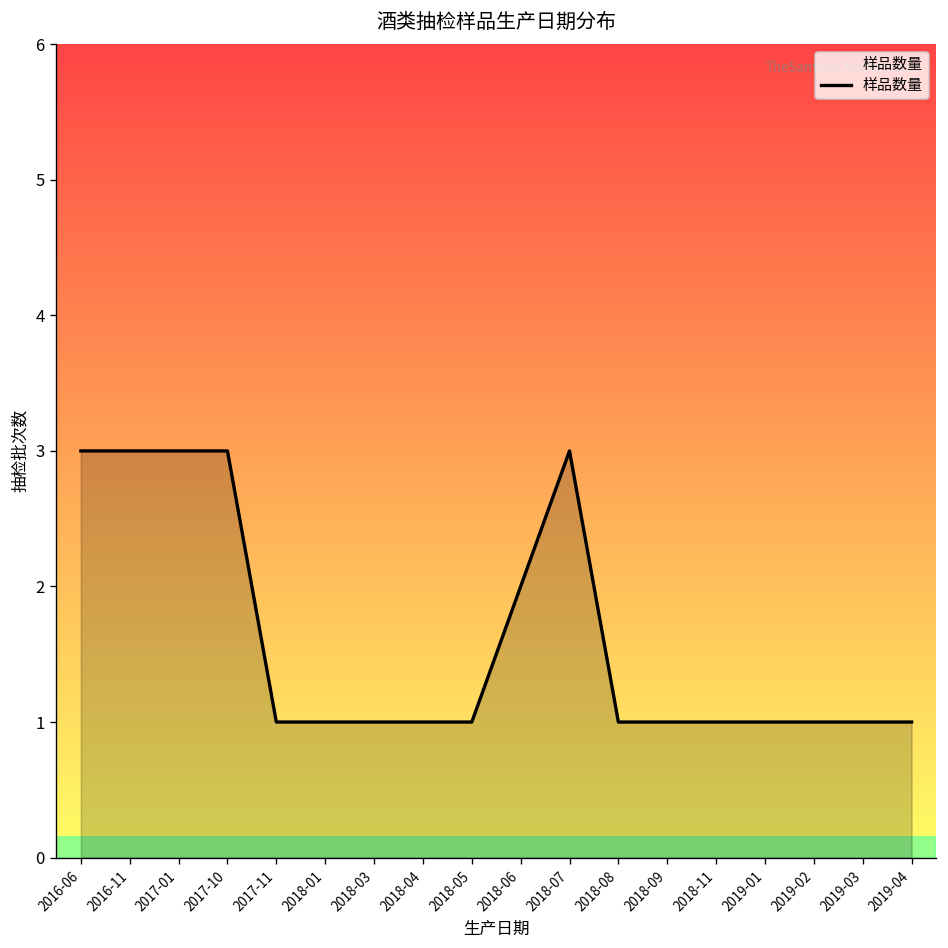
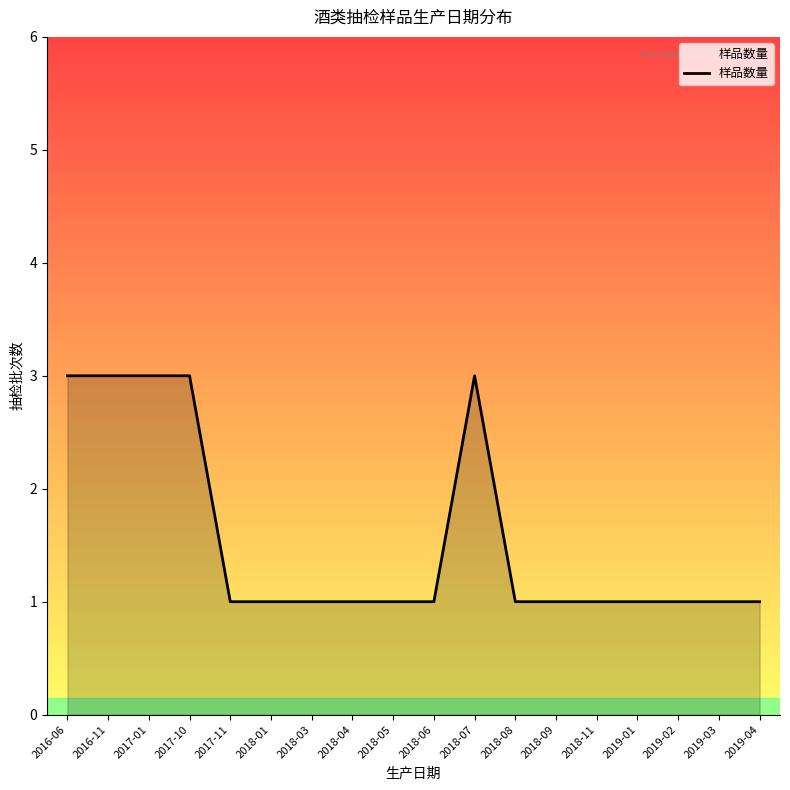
  {
    "2016-06": 3,
    "2016-11": 3,
    "2017-01": 3,
    "2017-10": 3,
    "2017-11": 1,
    "2018-01": 1,
    "2018-03": 1,
    "2018-04": 1,
    "2018-05": 1,
-   "2018-06": 2,
+   "2018-06": 1,
    "2018-07": 3,
    "2018-08": 1,
    "2018-09": 1,
    "2018-11": 1,
    "2019-01": 1,
    "2019-02": 1,
    "2019-03": 1,
    "2019-04": 1
  }
